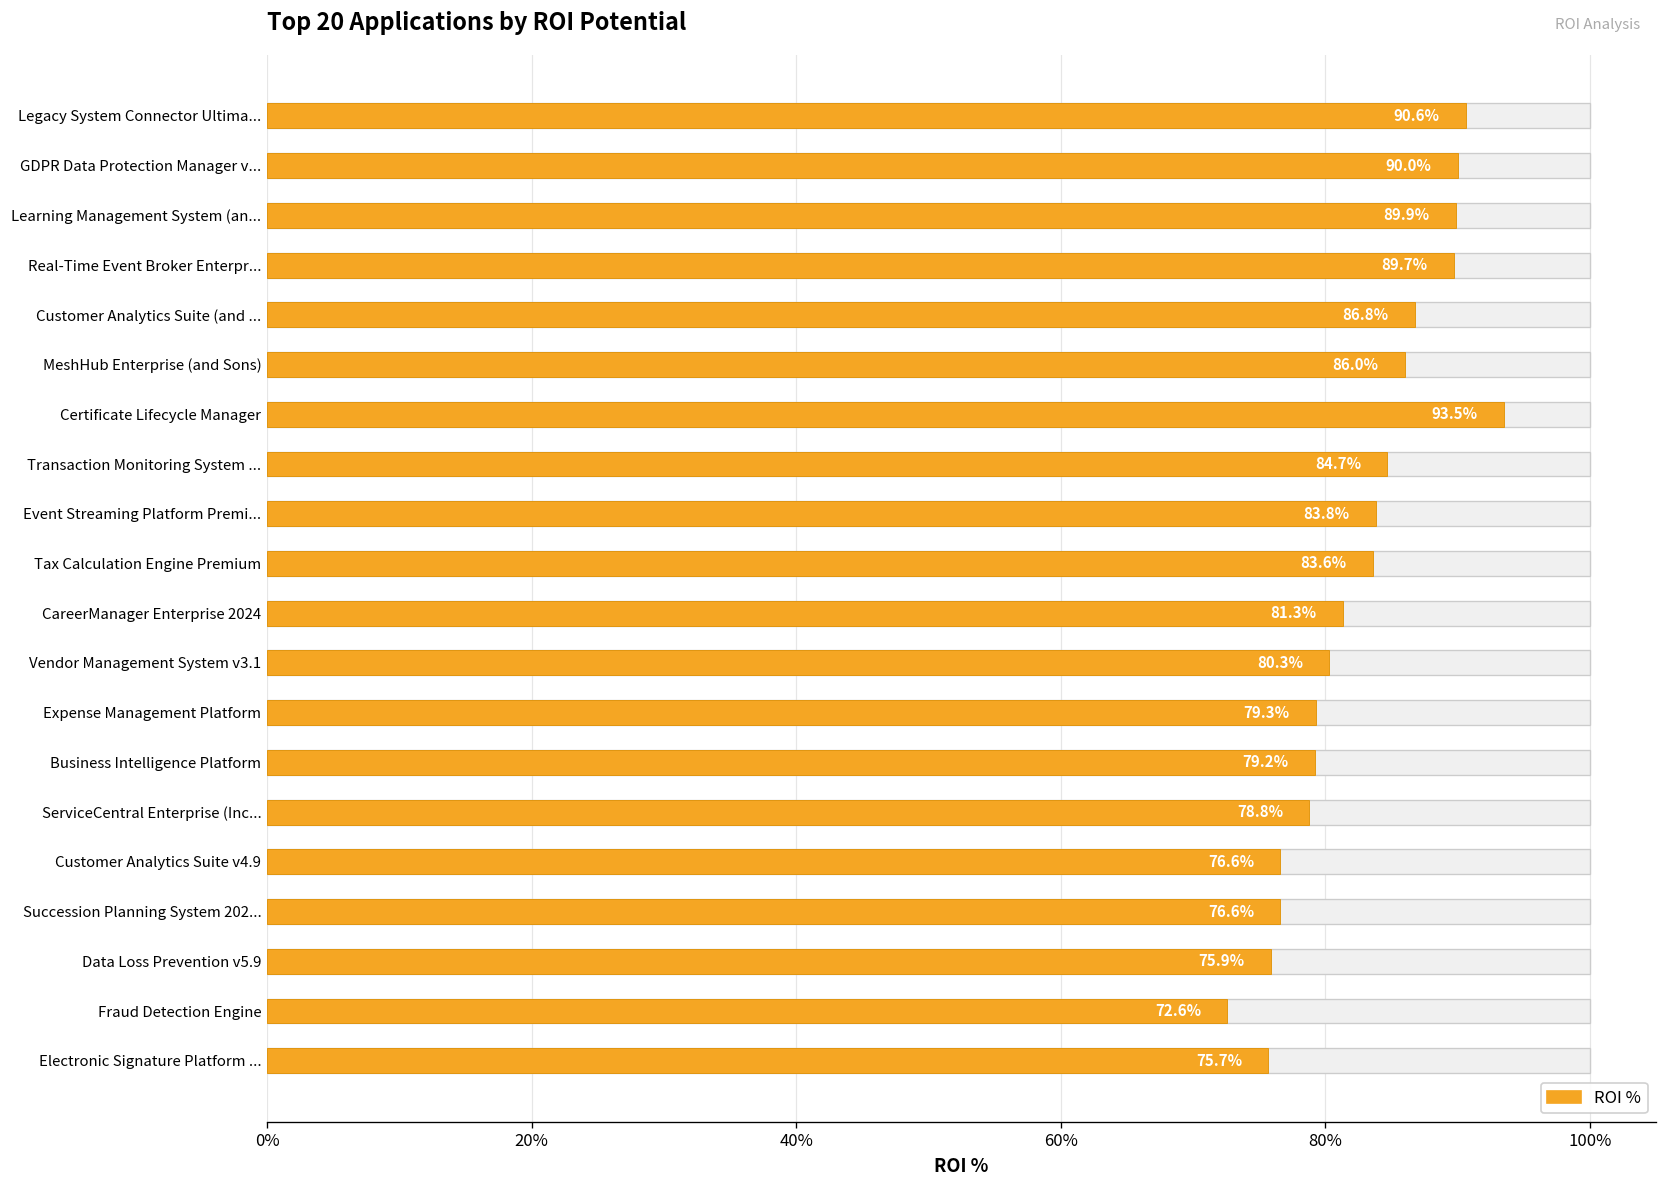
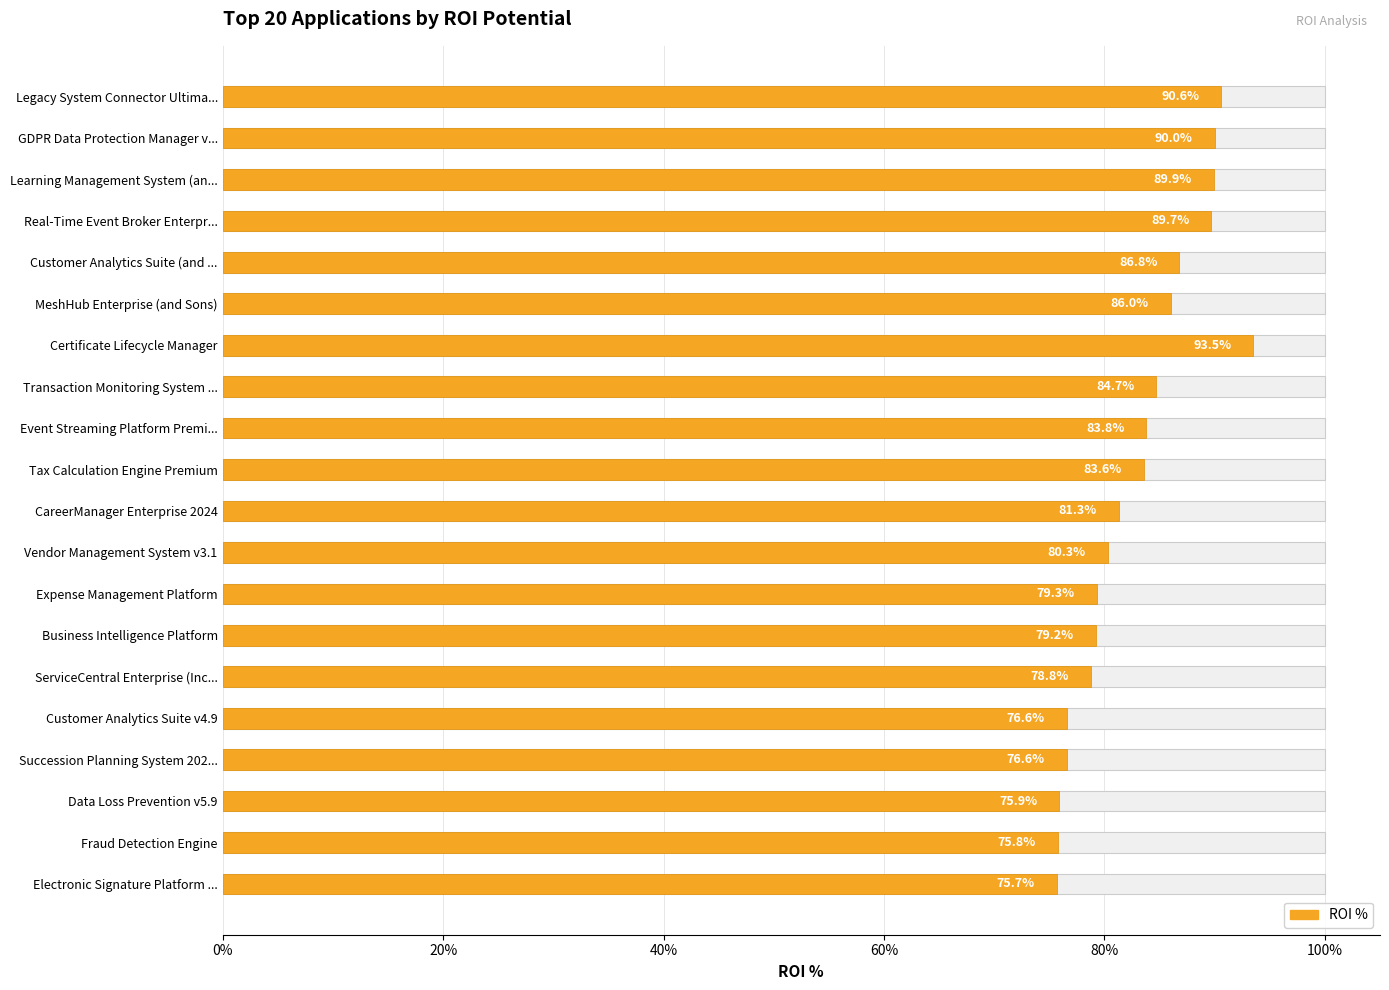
  {
    "ROI %": {
-     "Fraud Detection Engine": "72.6%"
+     "Fraud Detection Engine": "75.8%"
    }
  }
